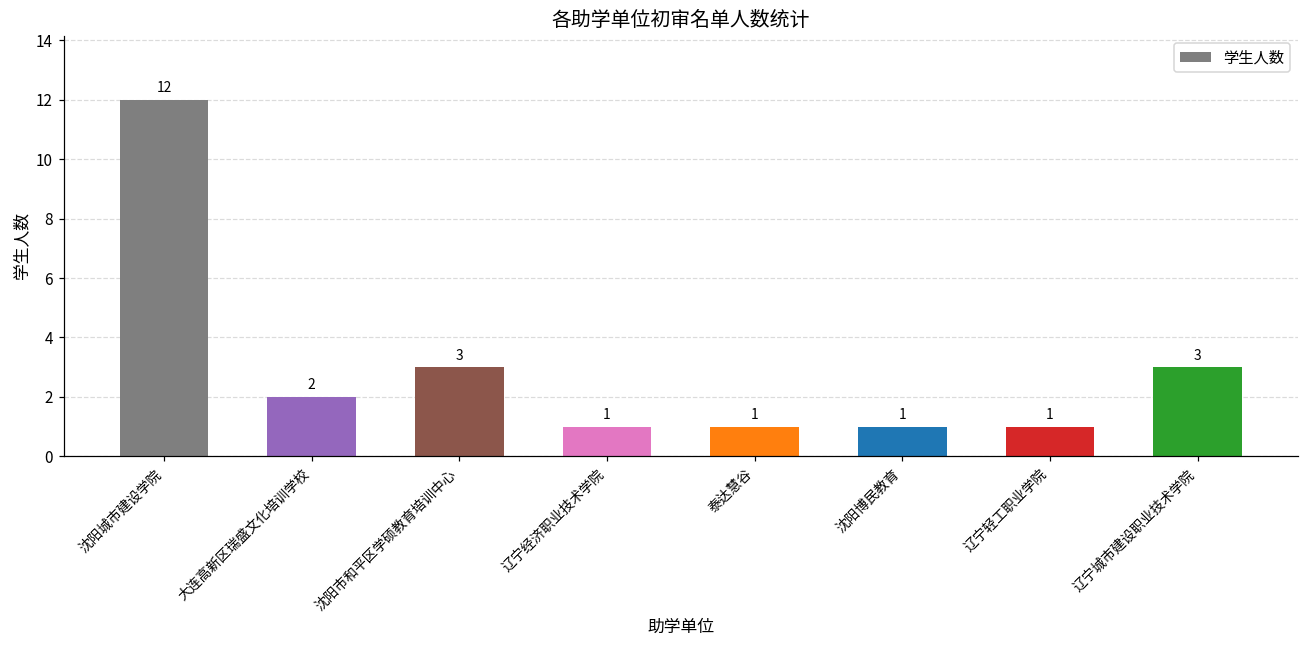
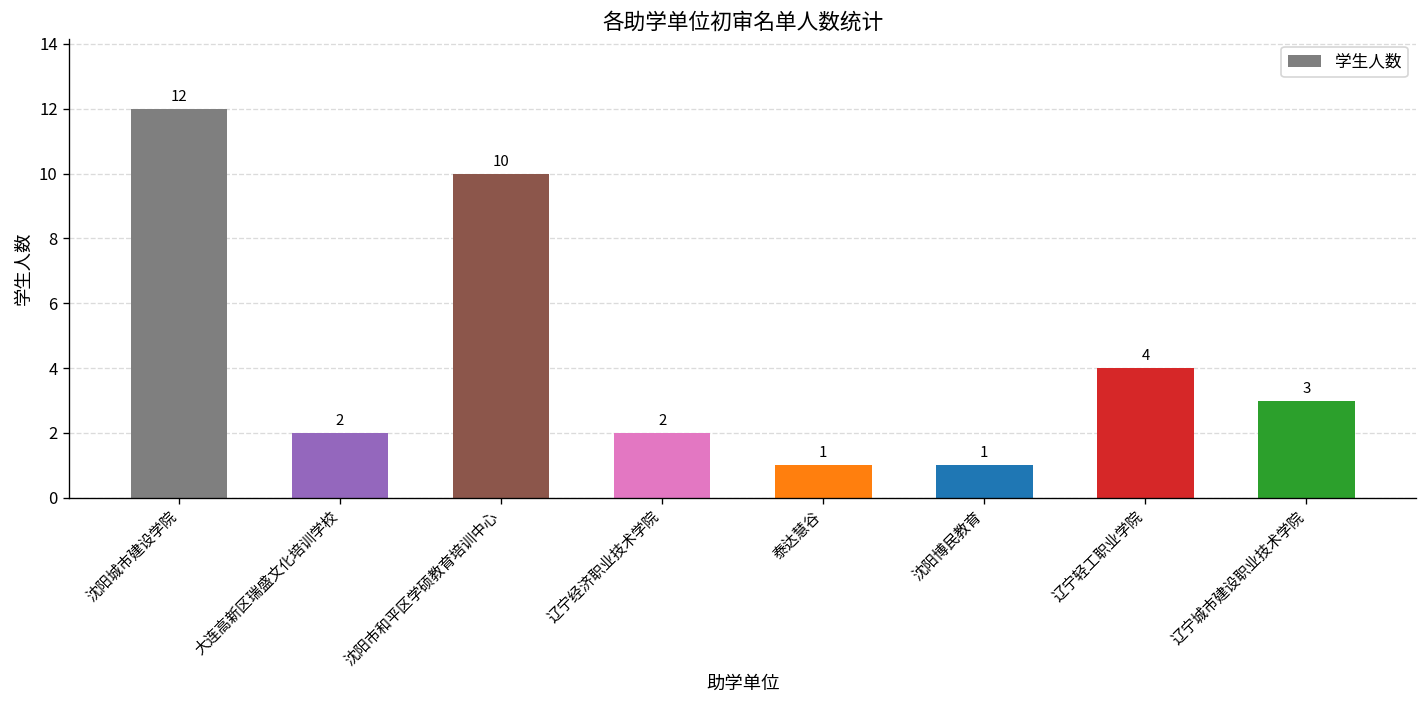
  {
    "沈阳城市建设学院": 12,
    "大连高新区瑞盛文化培训学校": 2,
-   "沈阳市和平区学硕教育培训中心": 3,
-   "辽宁经济职业技术学院": 1,
+   "沈阳市和平区学硕教育培训中心": 10,
+   "辽宁经济职业技术学院": 2,
    "泰达慧谷": 1,
    "沈阳博民教育": 1,
-   "辽宁轻工职业学院": 1,
+   "辽宁轻工职业学院": 4,
    "辽宁城市建设职业技术学院": 3
  }
